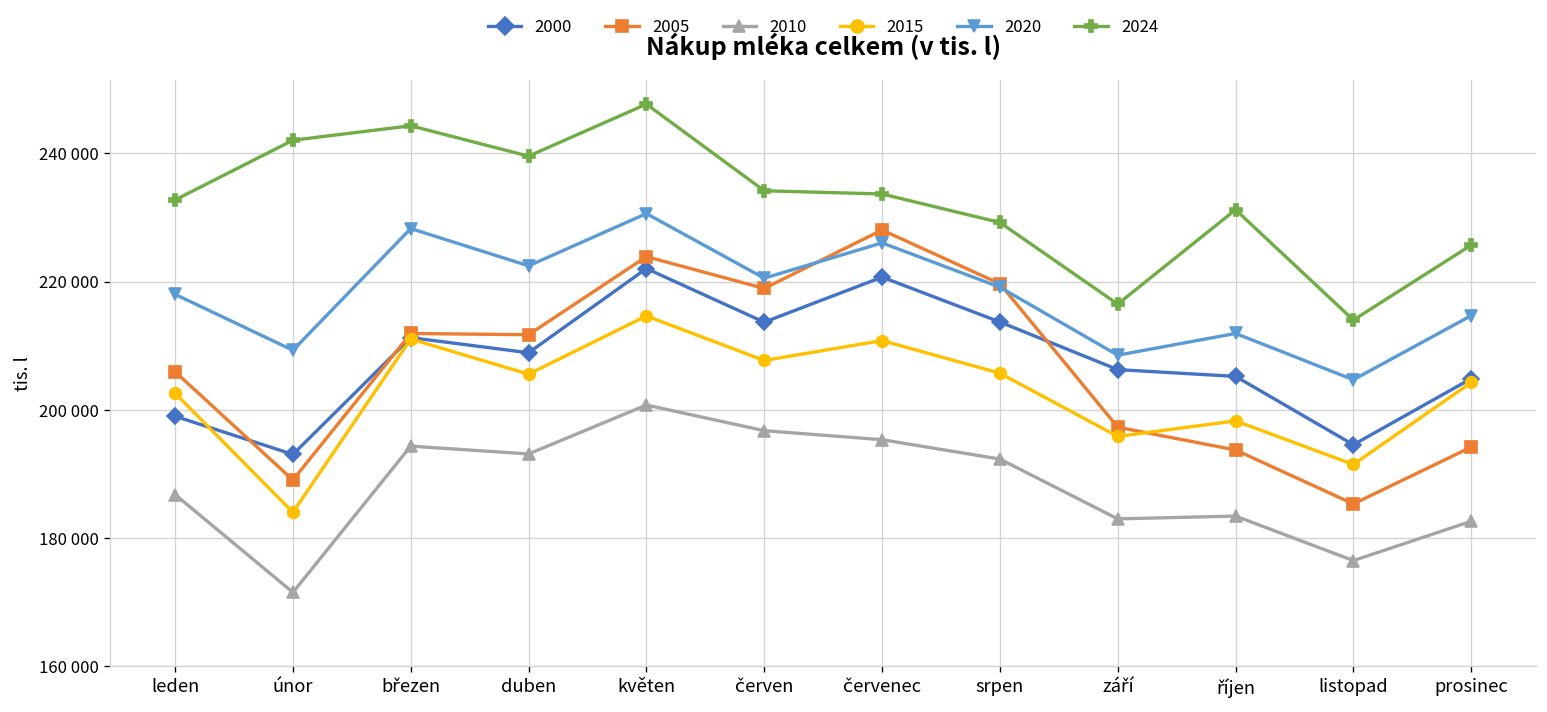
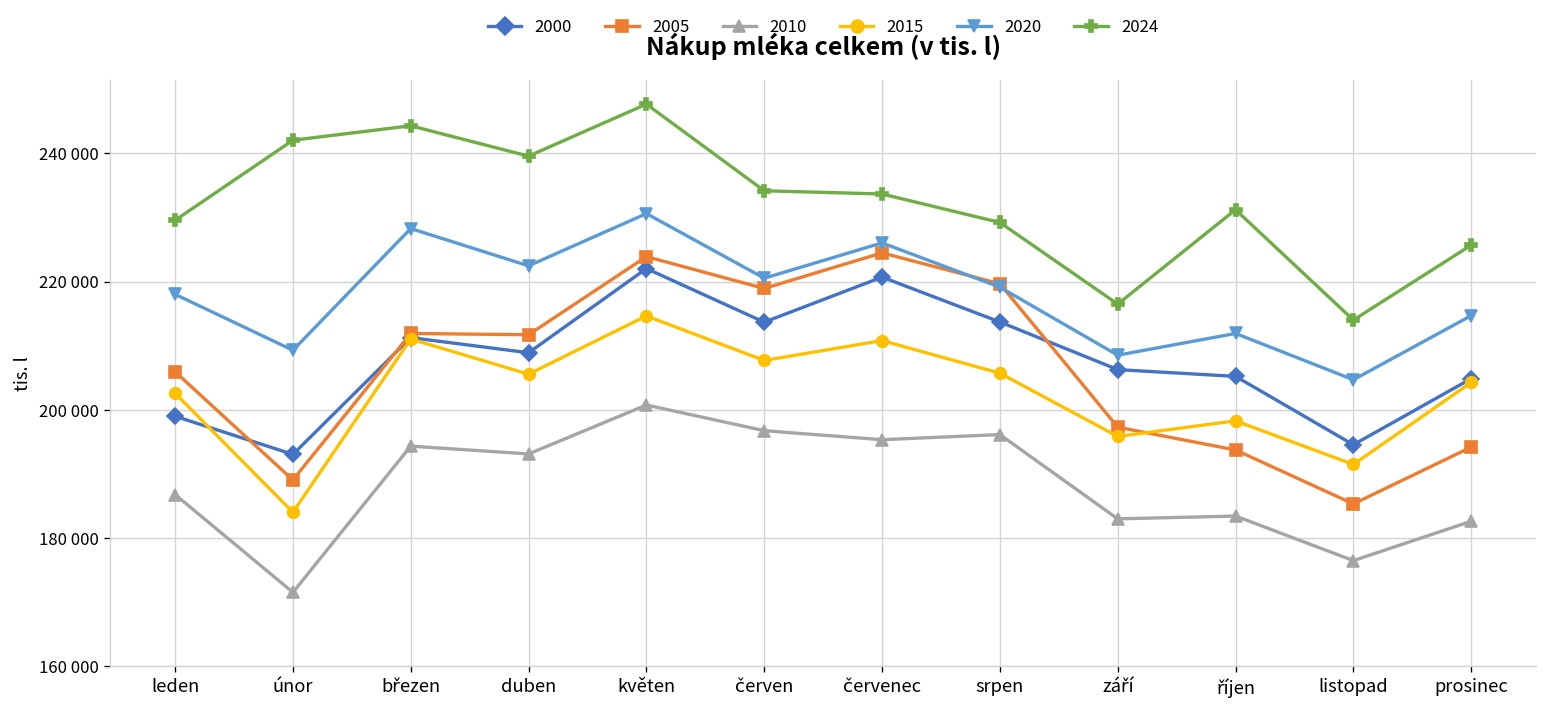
  {
    "2005": {
      "leden": 206000,
      "únor": 189000,
      "březen": 212000,
      "duben": 212000,
      "květen": 224000,
      "červen": 219000,
-     "červenec": 228000,
+     "červenec": 224000,
      "srpen": 220000,
      "září": 197000,
      "říjen": 194000,
      "listopad": 185000,
      "prosinec": 194000
    },
    "2010": {
      "leden": 187000,
      "únor": 172000,
      "březen": 194000,
      "duben": 193000,
      "květen": 201000,
      "červen": 197000,
      "červenec": 195000,
-     "srpen": 192000,
+     "srpen": 196000,
      "září": 183000,
      "říjen": 183000,
      "listopad": 176000,
      "prosinec": 183000
    },
    "2015": {
      "leden": 203000,
      "únor": 184000,
      "duben": 206000,
      "květen": 215000,
      "červen": 208000,
      "červenec": 211000,
      "srpen": 206000,
      "září": 196000,
      "říjen": 198000,
      "listopad": 191000,
      "prosinec": 204000
    },
    "2024": {
-     "leden": 233000,
+     "leden": 230000,
      "únor": 242000,
      "březen": 244000,
      "duben": 240000,
      "květen": 248000,
      "červen": 234000,
      "červenec": 234000,
      "srpen": 229000,
      "září": 217000,
      "říjen": 231000,
      "listopad": 214000,
      "prosinec": 226000
    }
  }
